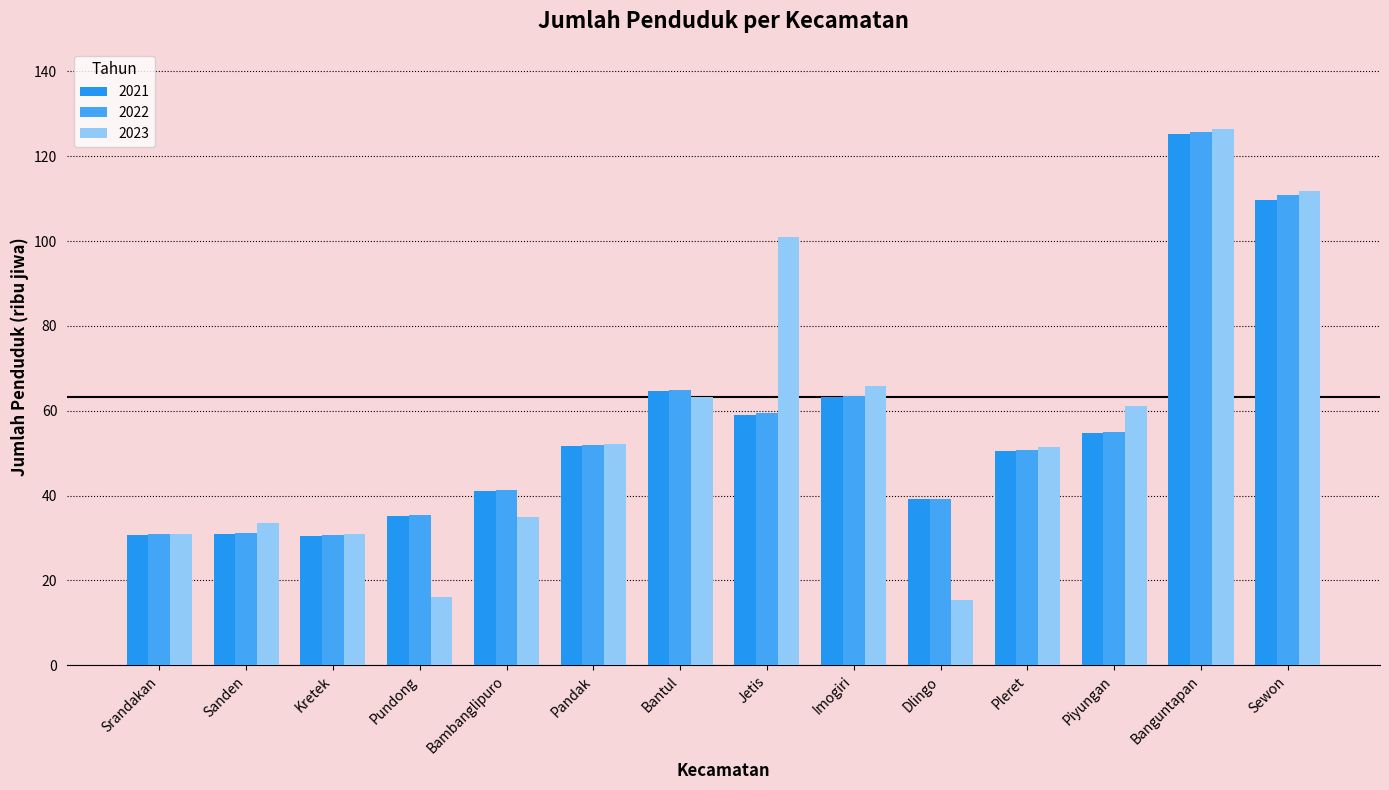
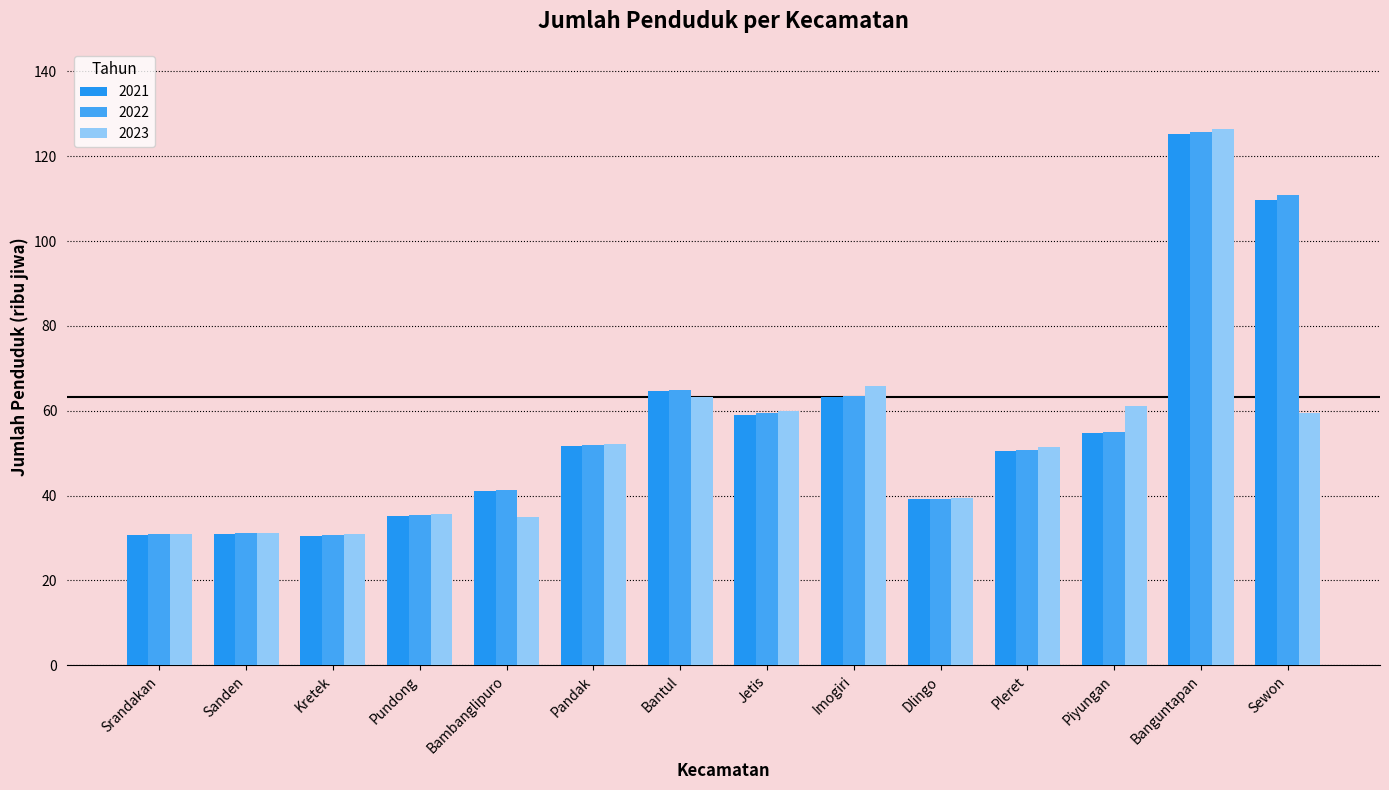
  {
    "2023": {
      "Srandakan": 31,
-     "Sanden": 33,
+     "Sanden": 31,
      "Kretek": 31,
-     "Pundong": 16,
+     "Pundong": 36,
      "Bambanglipuro": 35,
      "Pandak": 52,
      "Bantul": 63,
-     "Jetis": 101,
+     "Jetis": 60,
      "Imogiri": 66,
-     "Dlingo": 15,
+     "Dlingo": 40,
      "Pleret": 51,
      "Piyungan": 61,
      "Banguntapan": 126,
-     "Sewon": 112
+     "Sewon": 59
    }
  }
